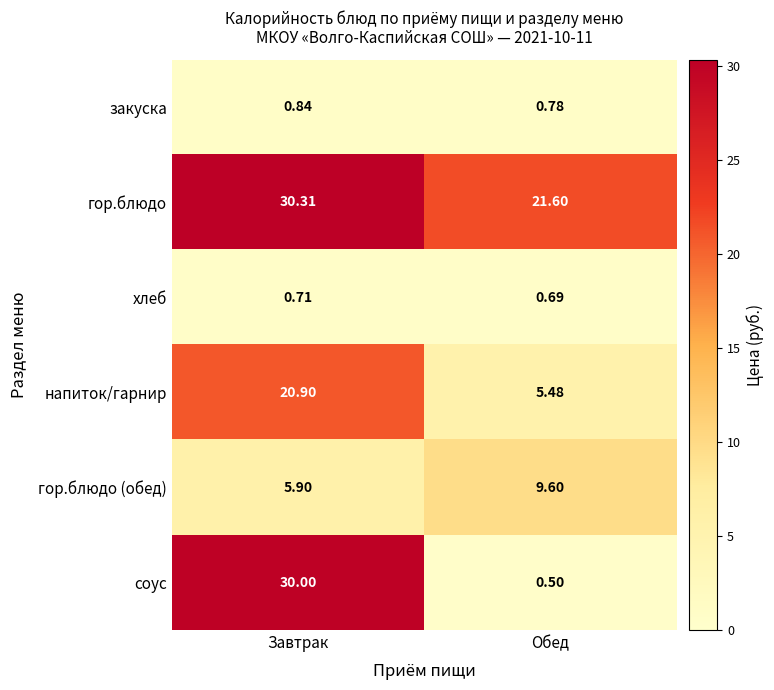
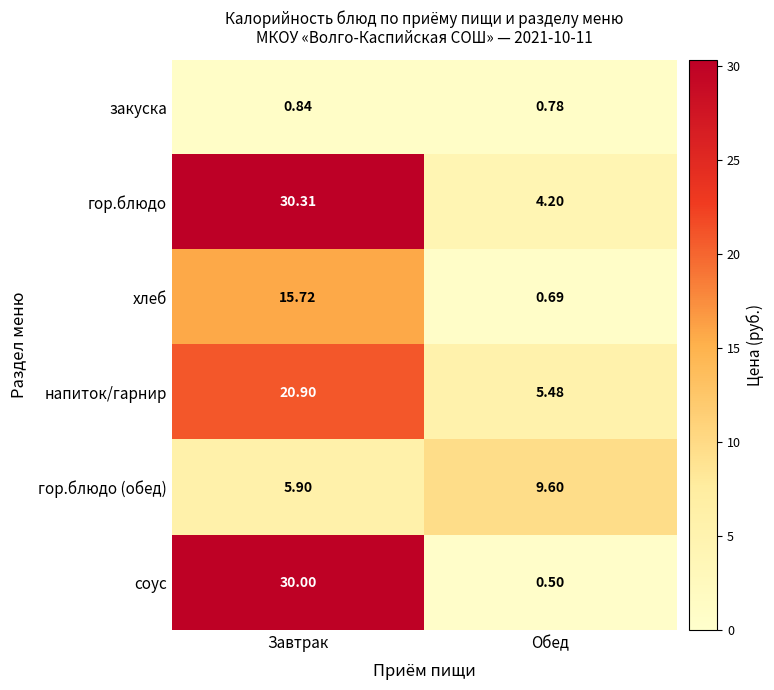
  {
    "закуска": {
      "Завтрак": 0.84,
      "Обед": 0.78
    },
    "гор.блюдо": {
      "Завтрак": 30.31,
-     "Обед": 21.60
+     "Обед": 4.20
    },
    "хлеб": {
-     "Завтрак": 0.71,
+     "Завтрак": 15.72,
      "Обед": 0.69
    },
    "напиток/гарнир": {
      "Завтрак": 20.90,
      "Обед": 5.48
    },
    "гор.блюдо (обед)": {
      "Завтрак": 5.90,
      "Обед": 9.60
    },
    "соус": {
      "Завтрак": 30.00,
      "Обед": 0.50
    }
  }
